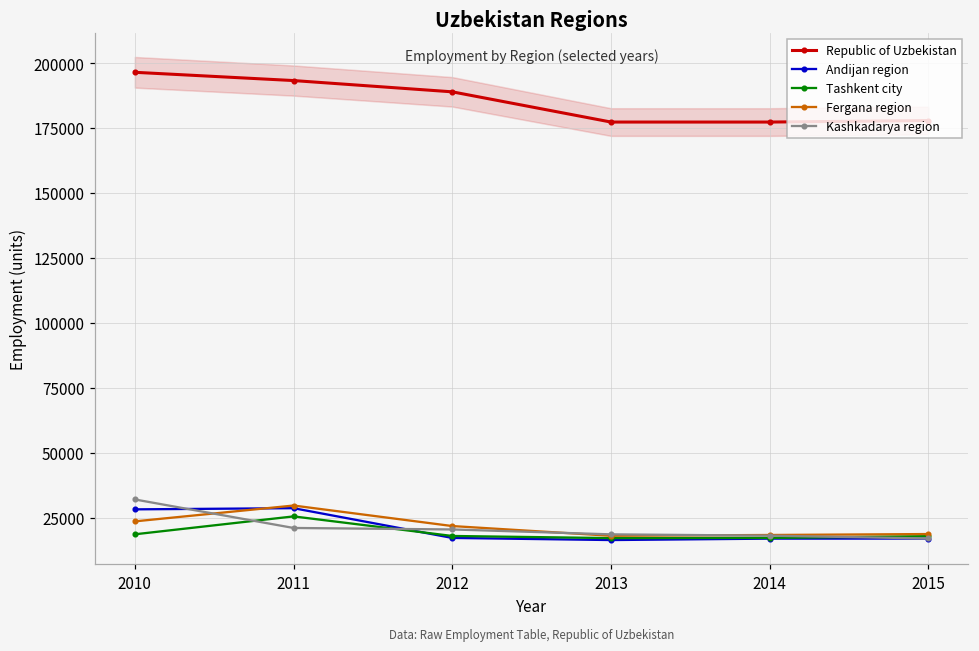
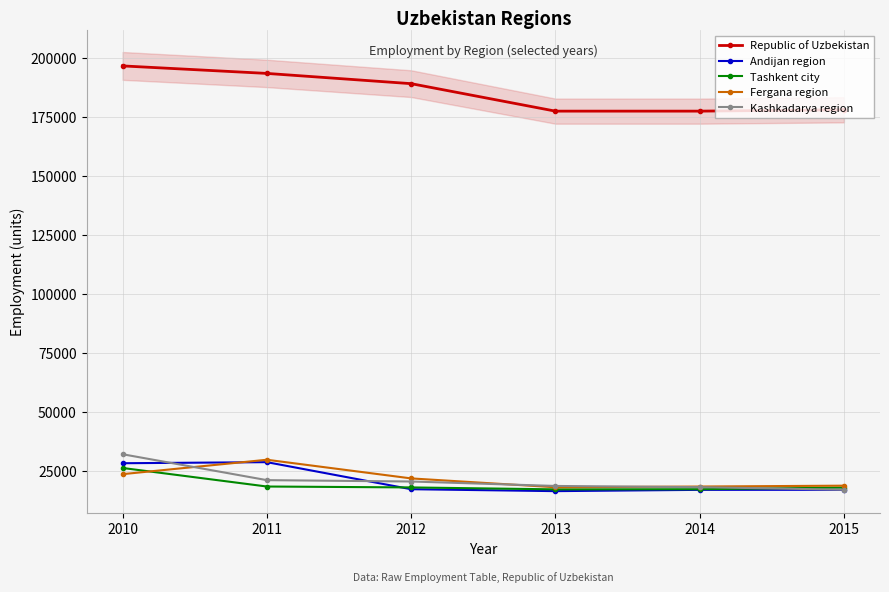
  {
    "Andijan region": {
      "2010": 28000
    },
    "Tashkent city": {
-     "2010": 19000,
-     "2011": 26000
+     "2010": 26000,
+     "2011": 18000
    },
    "Fergana region": {
      "2010": 24000,
      "2012": 22000
    },
    "Kashkadarya region": {
      "2010": 32000,
      "2011": 21000,
      "2012": 21000
    }
  }
